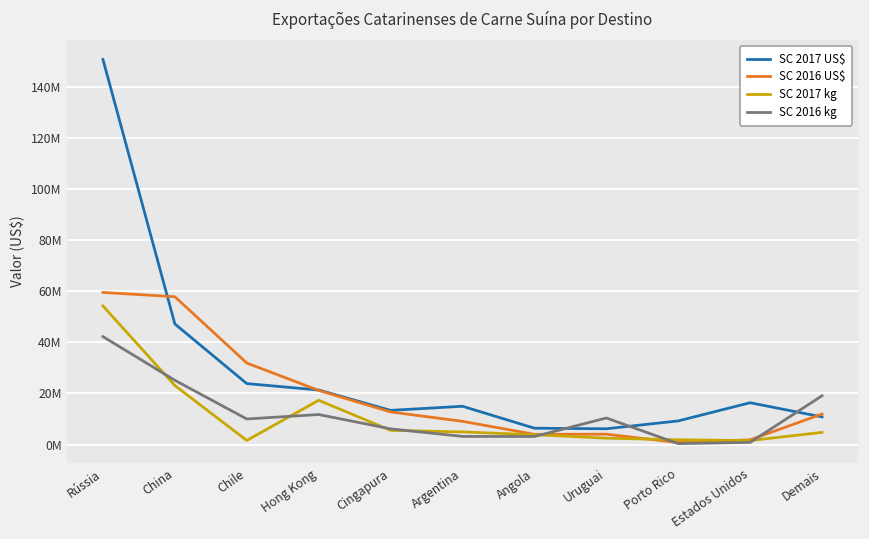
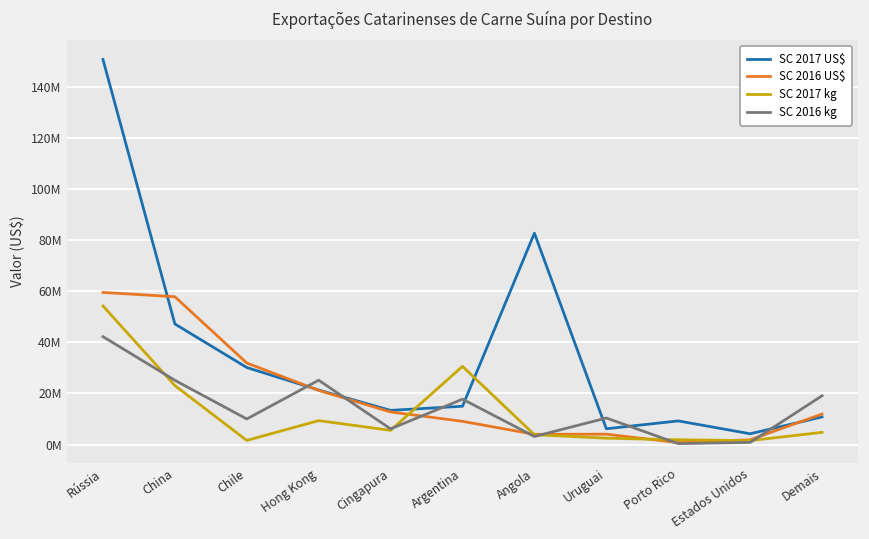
  {
    "SC 2017 US$": {
      "Rússia": 151000000,
      "China": 47000000,
-     "Chile": 24000000,
+     "Chile": 30000000,
      "Argentina": 15000000,
-     "Angola": 6000000,
+     "Angola": 83000000,
      "Uruguai": 6000000,
      "Porto Rico": 9000000,
-     "Estados Unidos": 16000000,
+     "Estados Unidos": 4000000,
      "Demais": 11000000
    },
    "SC 2016 US$": {
      "Rússia": 60000000,
      "China": 58000000,
      "Chile": 32000000,
      "Argentina": 9000000,
      "Uruguai": 4000000,
      "Demais": 12000000
    },
    "SC 2017 kg": {
      "Rússia": 54000000,
      "China": 23000000,
      "Chile": 2000000,
-     "Hong Kong": 17000000,
-     "Argentina": 5000000,
+     "Hong Kong": 9000000,
+     "Argentina": 31000000,
      "Uruguai": 2000000,
      "Porto Rico": 2000000,
      "Demais": 5000000
    },
    "SC 2016 kg": {
      "Rússia": 42000000,
      "China": 25000000,
      "Chile": 10000000,
-     "Hong Kong": 12000000,
-     "Argentina": 3000000,
+     "Hong Kong": 25000000,
+     "Argentina": 18000000,
      "Uruguai": 10000000,
      "Demais": 19000000
    }
  }
